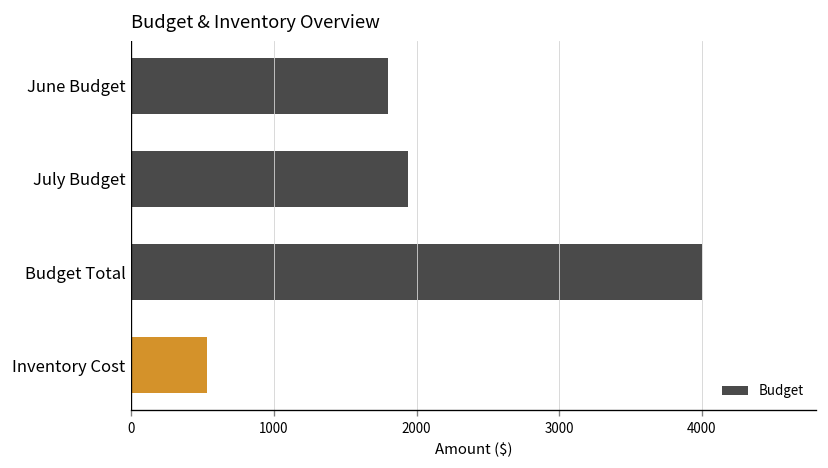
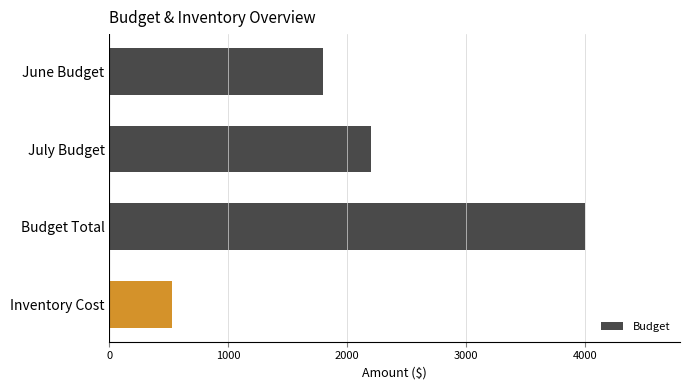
  {
    "June Budget": 1800,
-   "July Budget": 1940,
+   "July Budget": 2200,
    "Budget Total": 4000,
    "Inventory Cost": 530
  }
